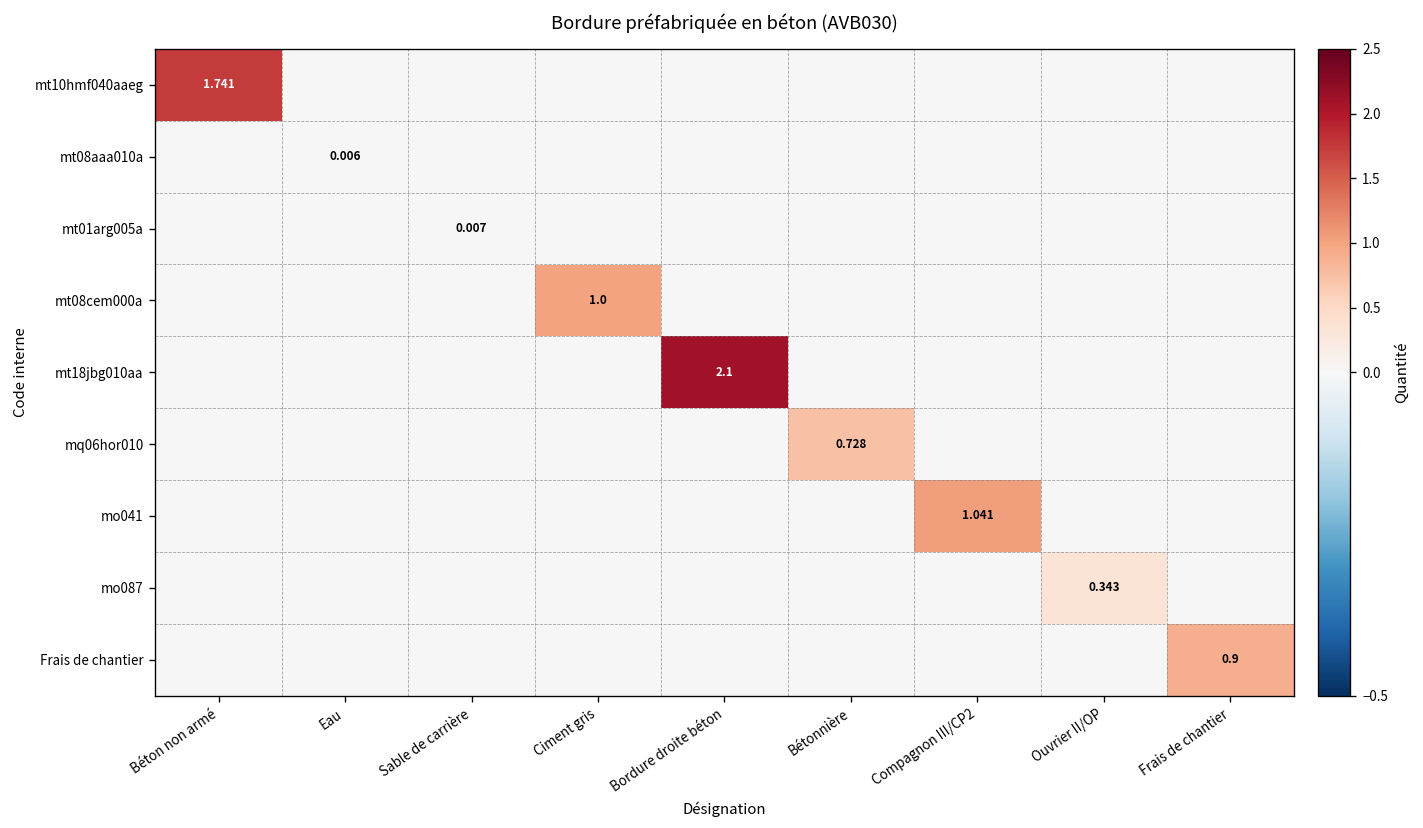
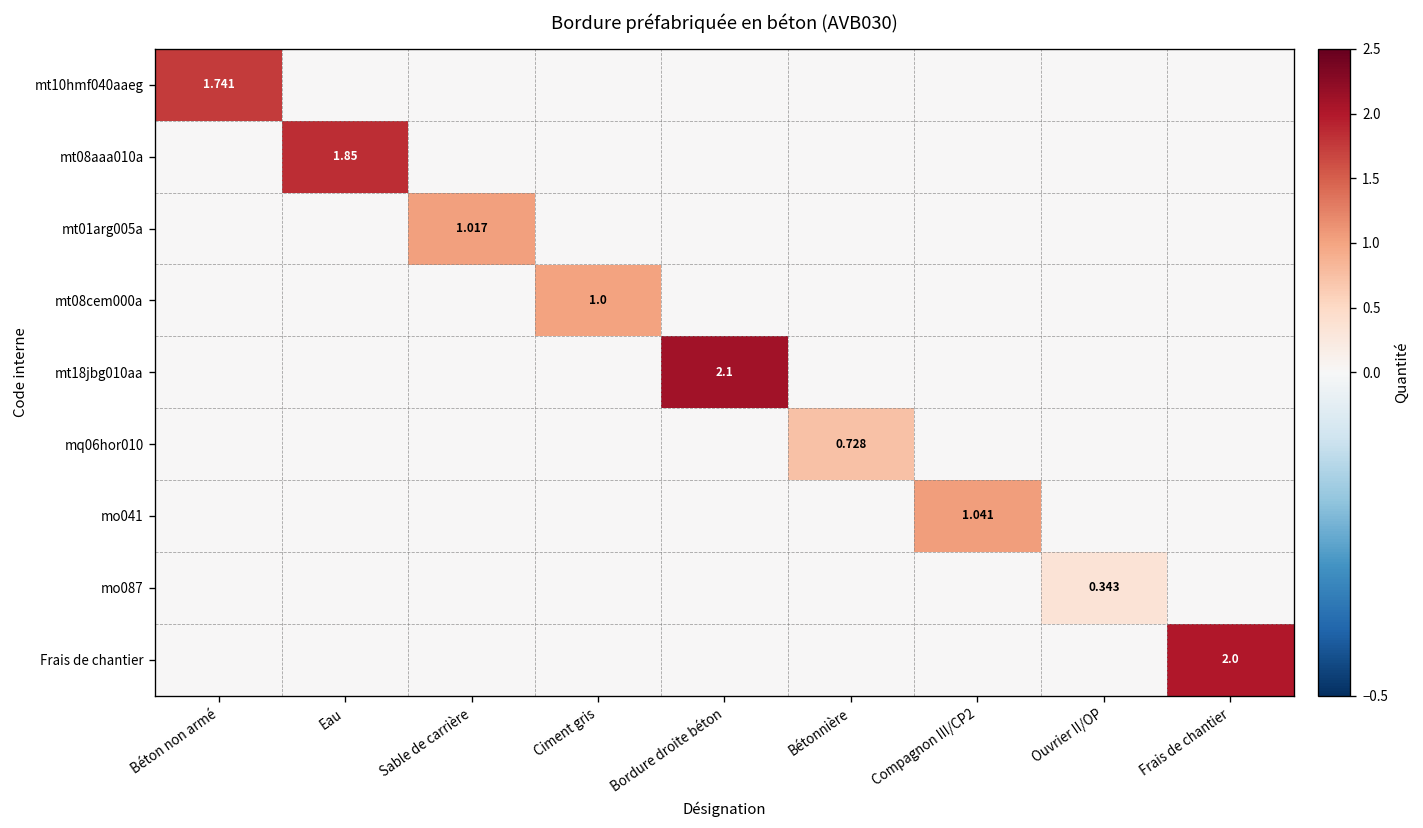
  {
    "mt10hmf040aaeg": {
      "Béton non armé": 1.741
    },
    "mt08aaa010a": {
-     "Eau": 0.006
+     "Eau": 1.85
    },
    "mt01arg005a": {
-     "Sable de carrière": 0.007
+     "Sable de carrière": 1.017
    },
    "mt08cem000a": {
      "Ciment gris": 1.0
    },
    "mt18jbg010aa": {
      "Bordure droite béton": 2.1
    },
    "mq06hor010": {
      "Bétonnière": 0.728
    },
    "mo041": {
      "Compagnon III/CP2": 1.041
    },
    "mo087": {
      "Ouvrier II/OP": 0.343
    },
    "Frais de chantier": {
-     "Frais de chantier": 0.9
+     "Frais de chantier": 2.0
    }
  }
